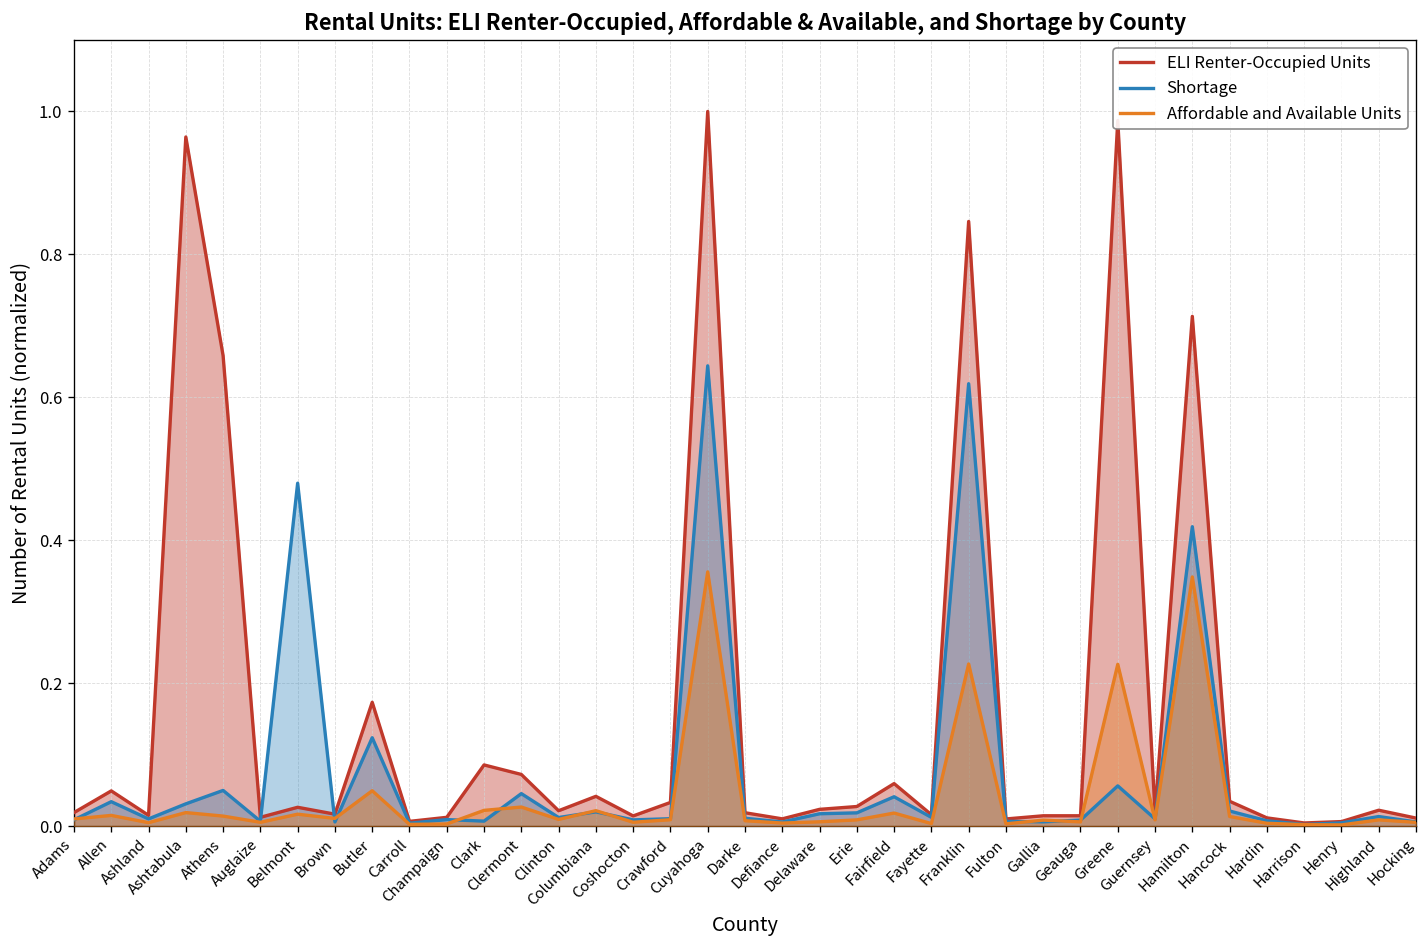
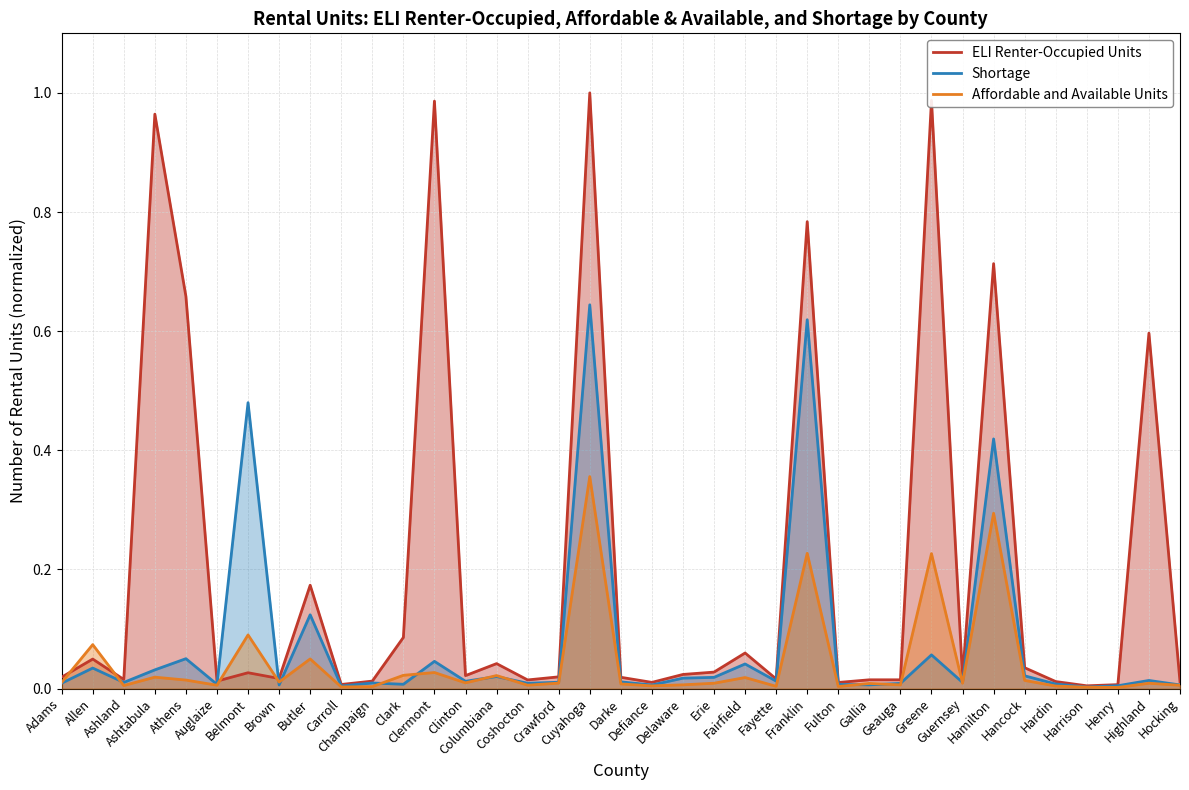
  {
    "ELI Renter-Occupied Units": {
      "Adams": 0.02,
      "Allen": 0.05,
      "Ashland": 0.02,
      "Ashtabula": 0.96,
      "Athens": 0.66,
      "Auglaize": 0.01,
      "Belmont": 0.03,
      "Brown": 0.02,
      "Butler": 0.17,
      "Clark": 0.09,
-     "Clermont": 0.07,
+     "Clermont": 0.99,
      "Clinton": 0.02,
      "Columbiana": 0.04,
      "Coshocton": 0.01,
-     "Crawford": 0.03,
+     "Crawford": 0.02,
      "Cuyahoga": 1.00,
      "Darke": 0.02,
      "Defiance": 0.01,
      "Delaware": 0.02,
      "Erie": 0.03,
      "Fairfield": 0.06,
-     "Franklin": 0.85,
+     "Franklin": 0.78,
      "Gallia": 0.01,
      "Geauga": 0.01,
      "Guernsey": 0.02,
      "Hamilton": 0.71,
      "Hancock": 0.03,
-     "Highland": 0.02,
+     "Highland": 0.60,
      "Hocking": 0.01
    },
    "Shortage": {
      "Allen": 0.03,
      "Ashland": 0.01,
      "Ashtabula": 0.03,
      "Athens": 0.05,
      "Belmont": 0.48,
      "Brown": 0.01,
      "Butler": 0.12,
      "Clark": 0.01,
      "Clermont": 0.05,
      "Cuyahoga": 0.64,
      "Delaware": 0.02,
      "Erie": 0.02,
      "Fairfield": 0.04,
      "Franklin": 0.62,
      "Greene": 0.06,
      "Hamilton": 0.42,
      "Hancock": 0.02,
      "Highland": 0.01
    },
    "Affordable and Available Units": {
-     "Allen": 0.02,
+     "Allen": 0.07,
      "Ashland": 0.00,
      "Ashtabula": 0.02,
      "Athens": 0.01,
-     "Belmont": 0.02,
+     "Belmont": 0.09,
      "Brown": 0.01,
      "Butler": 0.05,
      "Champaign": 0.00,
      "Clark": 0.02,
      "Clermont": 0.03,
      "Cuyahoga": 0.36,
      "Delaware": 0.01,
      "Erie": 0.01,
      "Fairfield": 0.02,
      "Fayette": 0.00,
      "Franklin": 0.23,
      "Greene": 0.23,
-     "Hamilton": 0.35,
+     "Hamilton": 0.29,
      "Hancock": 0.01,
      "Highland": 0.01
    }
  }
